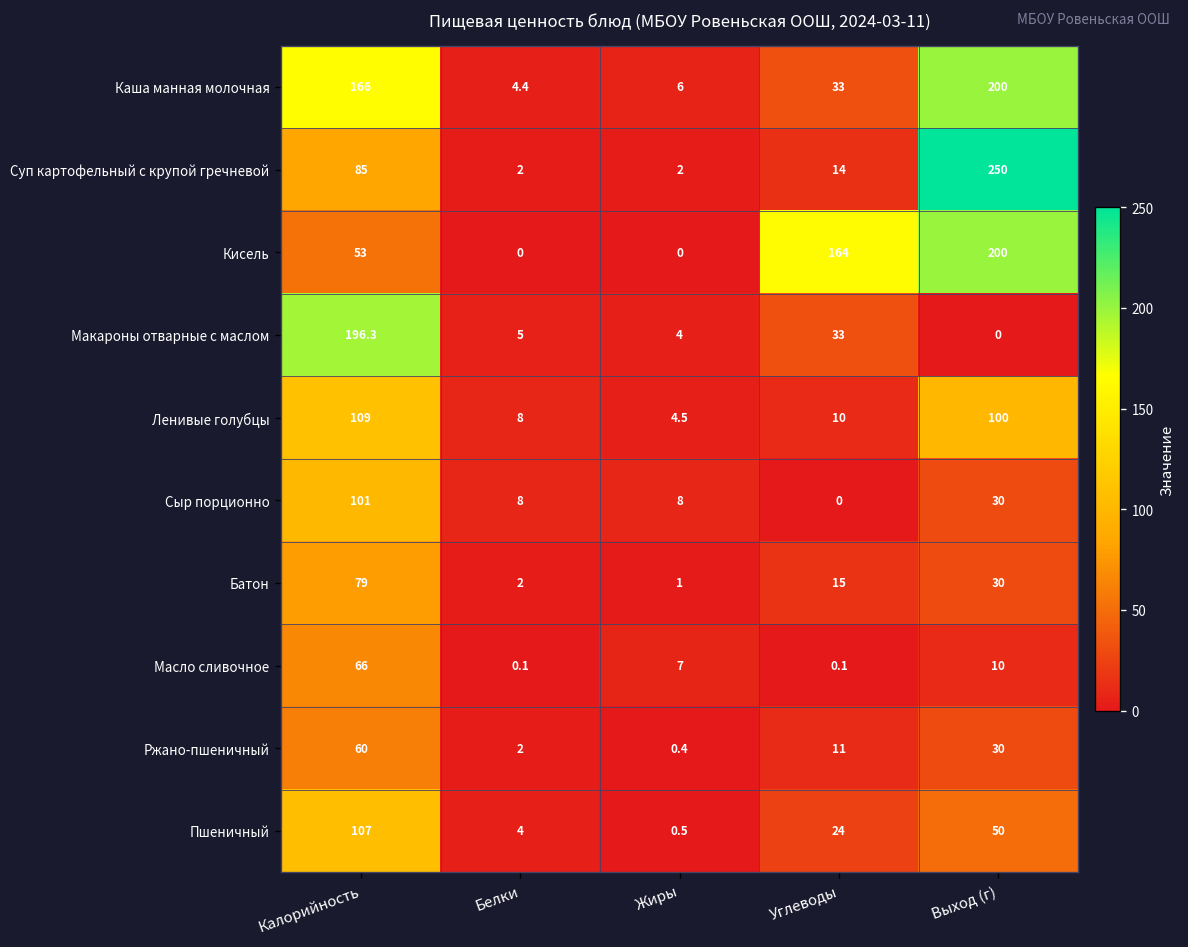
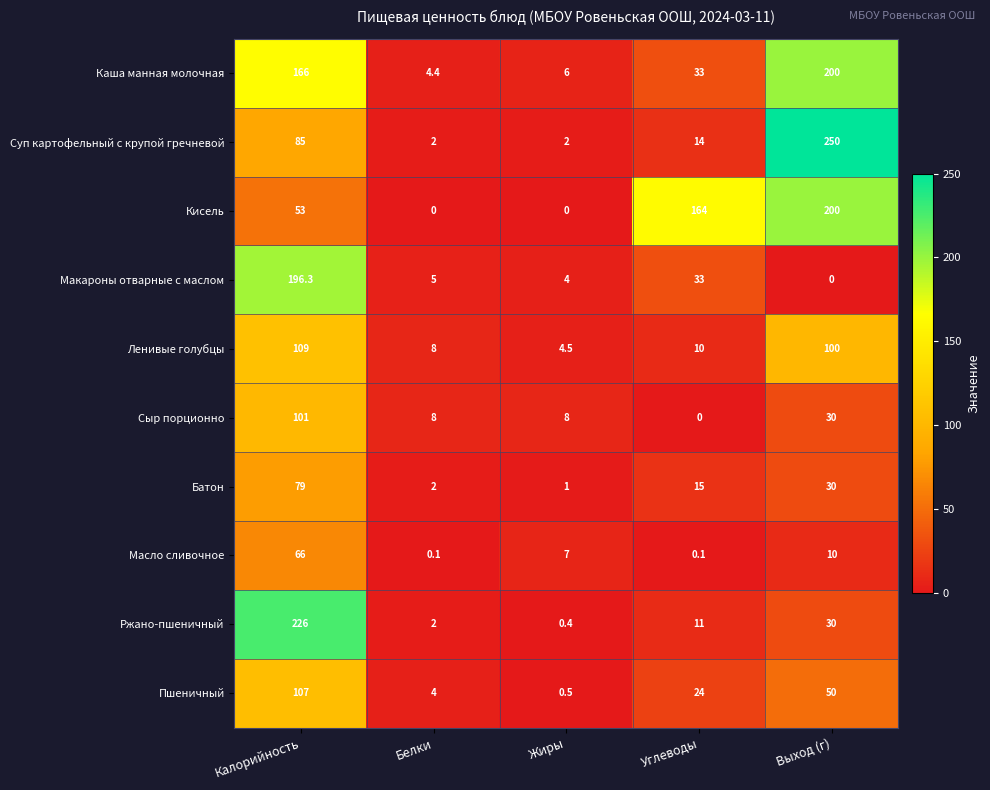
  {
    "Каша манная молочная": {
      "Калорийность": 166,
      "Белки": 4.4,
      "Жиры": 6,
      "Углеводы": 33,
      "Выход (г)": 200
    },
    "Суп картофельный с крупой гречневой": {
      "Калорийность": 85,
      "Белки": 2,
      "Жиры": 2,
      "Углеводы": 14,
      "Выход (г)": 250
    },
    "Кисель": {
      "Калорийность": 53,
      "Белки": 0,
      "Жиры": 0,
      "Углеводы": 164,
      "Выход (г)": 200
    },
    "Макароны отварные с маслом": {
      "Калорийность": 196.3,
      "Белки": 5,
      "Жиры": 4,
      "Углеводы": 33,
      "Выход (г)": 0
    },
    "Ленивые голубцы": {
      "Калорийность": 109,
      "Белки": 8,
      "Жиры": 4.5,
      "Углеводы": 10,
      "Выход (г)": 100
    },
    "Сыр порционно": {
      "Калорийность": 101,
      "Белки": 8,
      "Жиры": 8,
      "Углеводы": 0,
      "Выход (г)": 30
    },
    "Батон": {
      "Калорийность": 79,
      "Белки": 2,
      "Жиры": 1,
      "Углеводы": 15,
      "Выход (г)": 30
    },
    "Масло сливочное": {
      "Калорийность": 66,
      "Белки": 0.1,
      "Жиры": 7,
      "Углеводы": 0.1,
      "Выход (г)": 10
    },
    "Ржано-пшеничный": {
-     "Калорийность": 60,
+     "Калорийность": 226,
      "Белки": 2,
      "Жиры": 0.4,
      "Углеводы": 11,
      "Выход (г)": 30
    },
    "Пшеничный": {
      "Калорийность": 107,
      "Белки": 4,
      "Жиры": 0.5,
      "Углеводы": 24,
      "Выход (г)": 50
    }
  }
